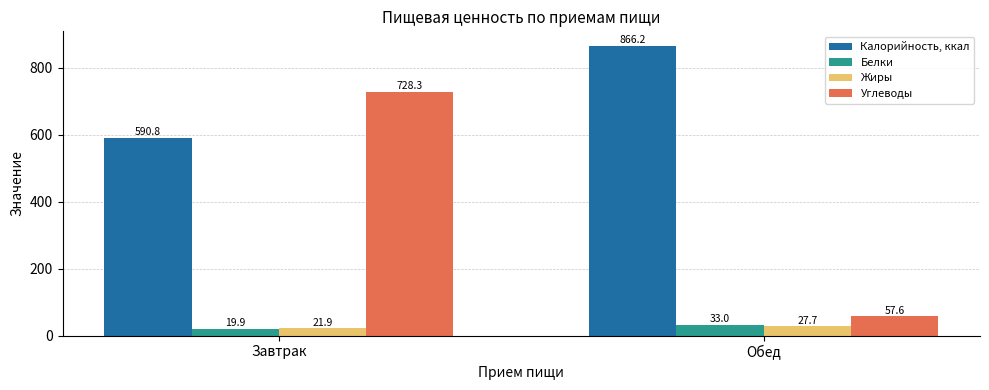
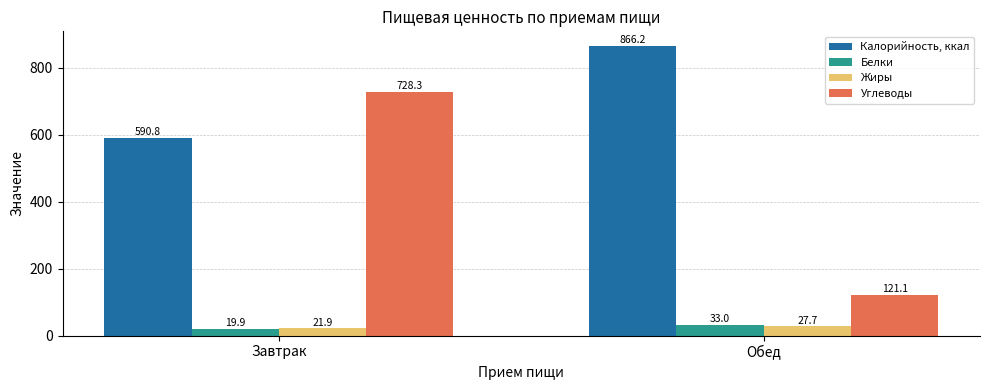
  {
    "Жиры": {
      "Завтрак": 21.9,
      "Обед": 27.7
    },
    "Углеводы": {
      "Завтрак": 728.3,
-     "Обед": 57.6
+     "Обед": 121.1
    }
  }
